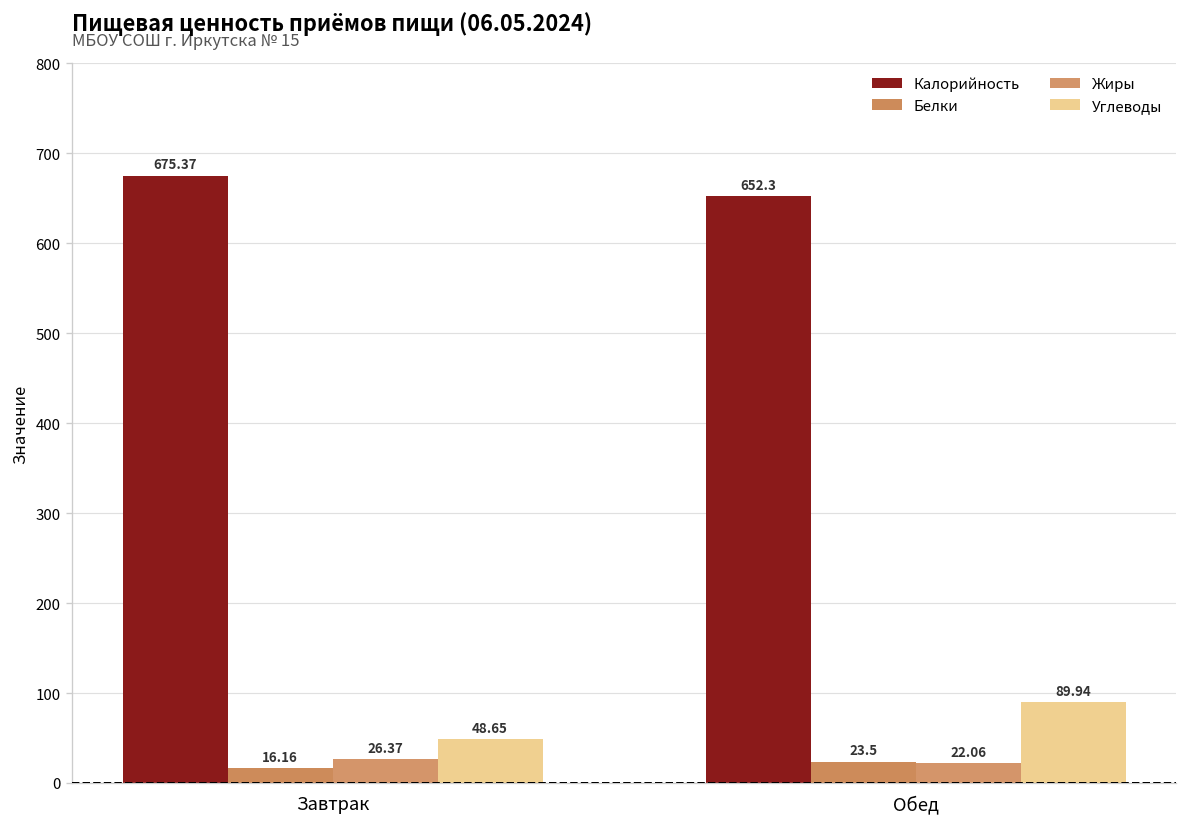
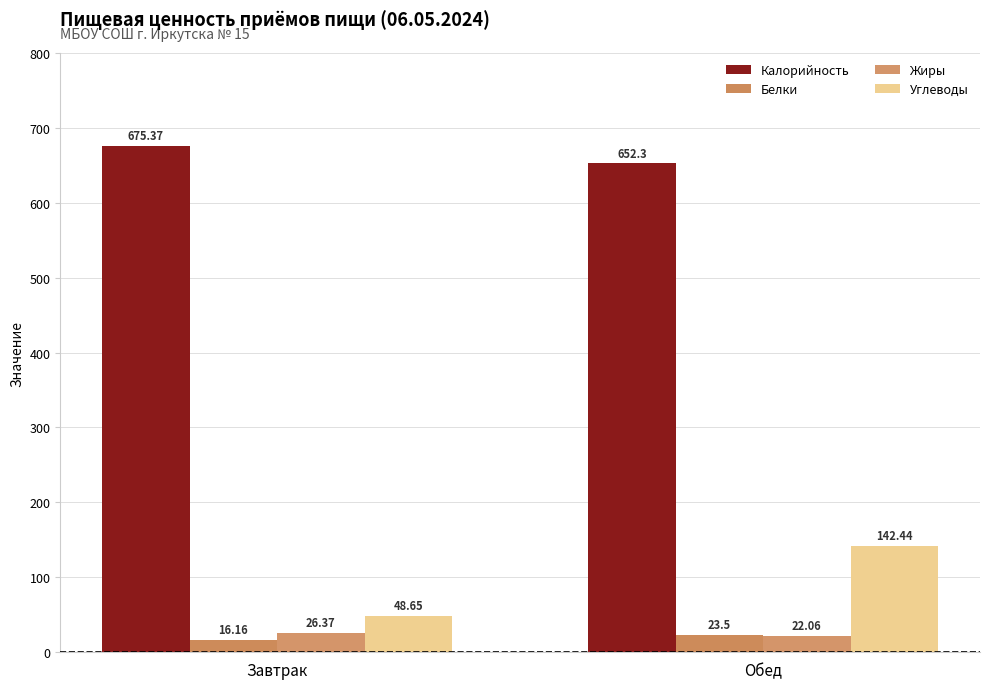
  {
    "Калорийность": {
      "Завтрак": 675.37,
      "Обед": 652.3
    },
    "Углеводы": {
      "Завтрак": 48.65,
-     "Обед": 89.94
+     "Обед": 142.44
    }
  }
